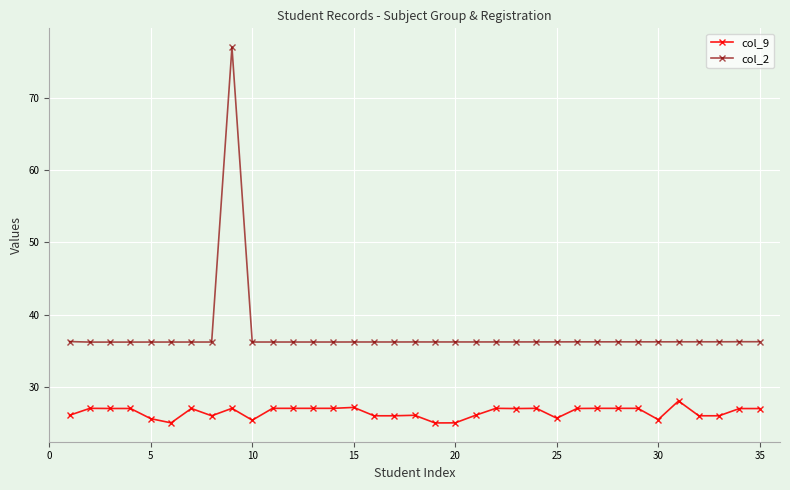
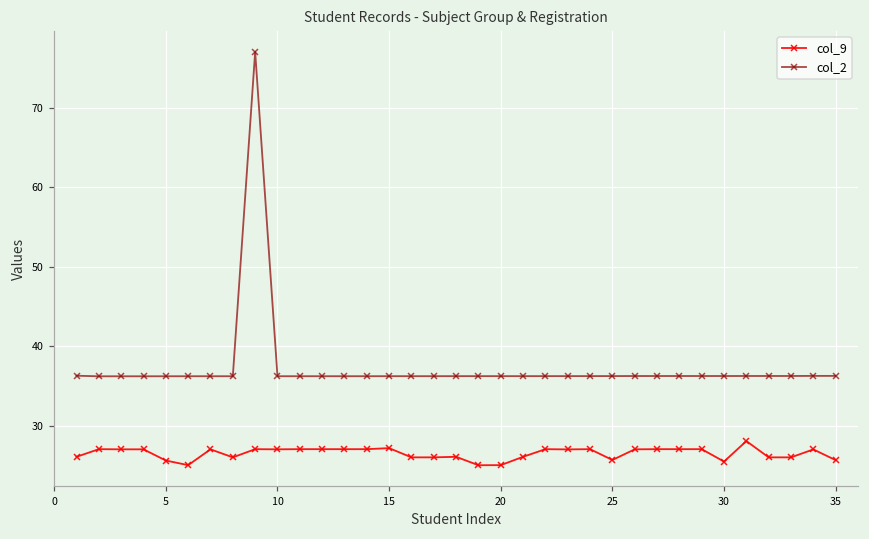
  {
    "col_9": {
      "5": 26,
-     "10": 25,
+     "10": 27,
      "15": 27,
      "20": 25,
      "25": 26,
      "30": 25,
-     "35": 27
+     "35": 26
    },
    "col_2": {
      "5": 36,
      "10": 36,
      "15": 36,
      "20": 36,
      "25": 36,
      "30": 36,
      "35": 36
    }
  }
